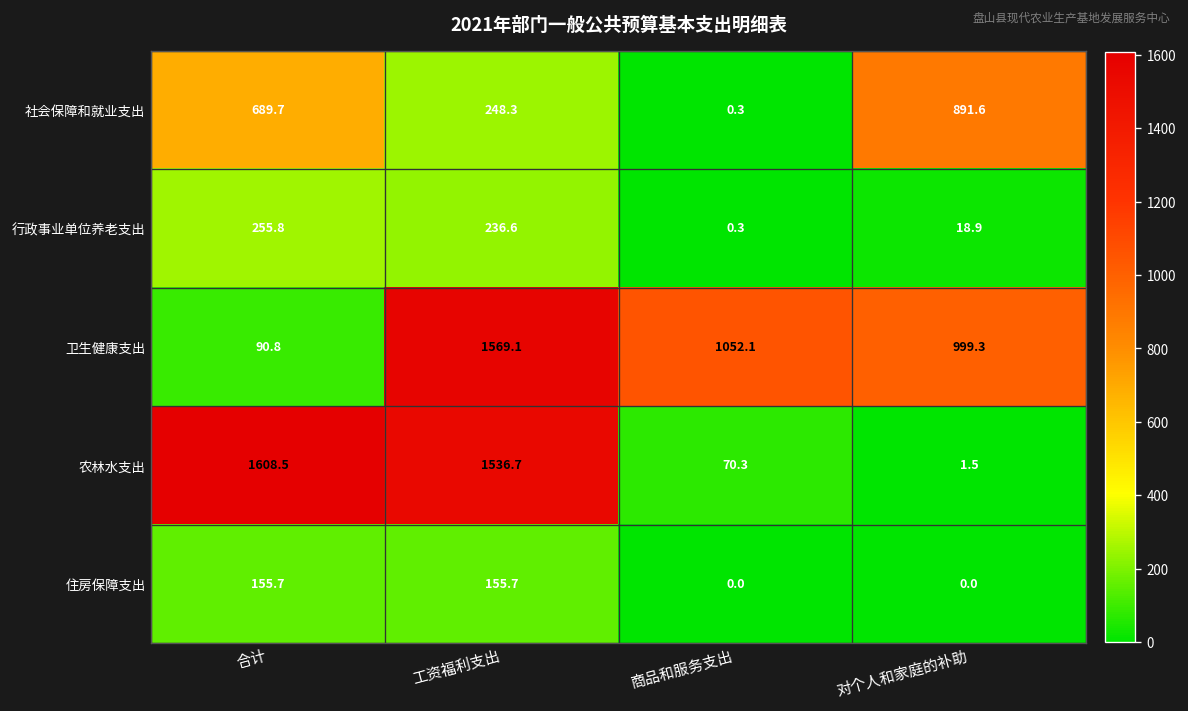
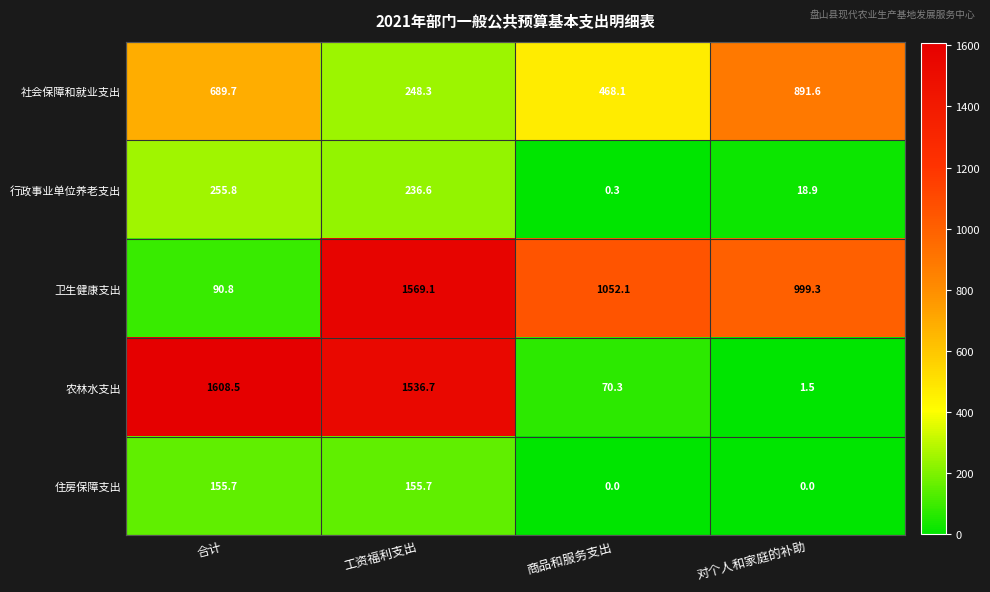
  {
    "社会保障和就业支出": {
      "合计": 689.7,
      "工资福利支出": 248.3,
-     "商品和服务支出": 0.3,
+     "商品和服务支出": 468.1,
      "对个人和家庭的补助": 891.6
    },
    "行政事业单位养老支出": {
      "合计": 255.8,
      "工资福利支出": 236.6,
      "商品和服务支出": 0.3,
      "对个人和家庭的补助": 18.9
    },
    "卫生健康支出": {
      "合计": 90.8,
      "工资福利支出": 1569.1,
      "商品和服务支出": 1052.1,
      "对个人和家庭的补助": 999.3
    },
    "农林水支出": {
      "合计": 1608.5,
      "工资福利支出": 1536.7,
      "商品和服务支出": 70.3,
      "对个人和家庭的补助": 1.5
    },
    "住房保障支出": {
      "合计": 155.7,
      "工资福利支出": 155.7,
      "商品和服务支出": 0.0,
      "对个人和家庭的补助": 0.0
    }
  }
